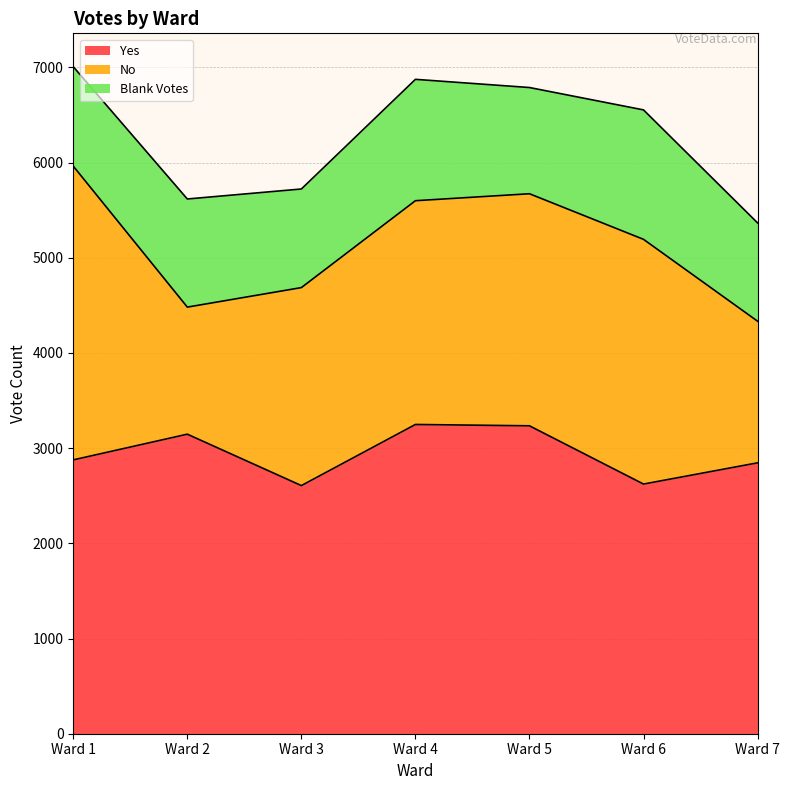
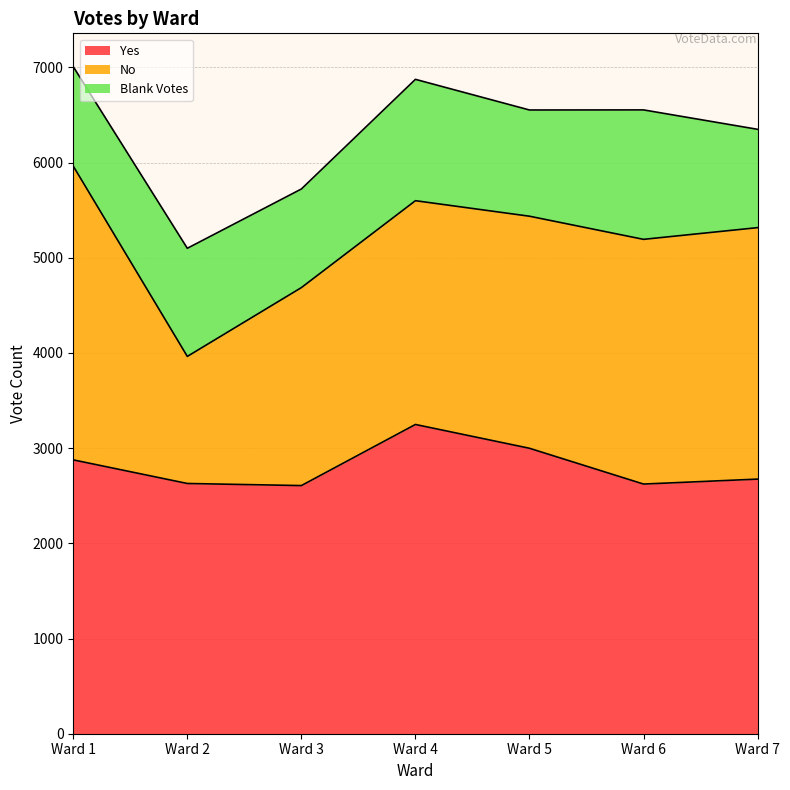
  {
    "Yes": {
      "Ward 1": 2900,
-     "Ward 2": 3100,
+     "Ward 2": 2600,
      "Ward 3": 2600,
      "Ward 4": 3200,
-     "Ward 5": 3200,
+     "Ward 5": 3000,
      "Ward 6": 2600,
-     "Ward 7": 2800
+     "Ward 7": 2700
    },
    "No": {
      "Ward 1": 3100,
      "Ward 2": 1300,
      "Ward 3": 2100,
      "Ward 4": 2400,
      "Ward 5": 2400,
      "Ward 6": 2600,
-     "Ward 7": 1500
+     "Ward 7": 2600
    },
    "Blank Votes": {
      "Ward 1": 1000,
      "Ward 2": 1100,
      "Ward 3": 1000,
      "Ward 4": 1300,
      "Ward 5": 1100,
      "Ward 6": 1400,
      "Ward 7": 1000
    }
  }
